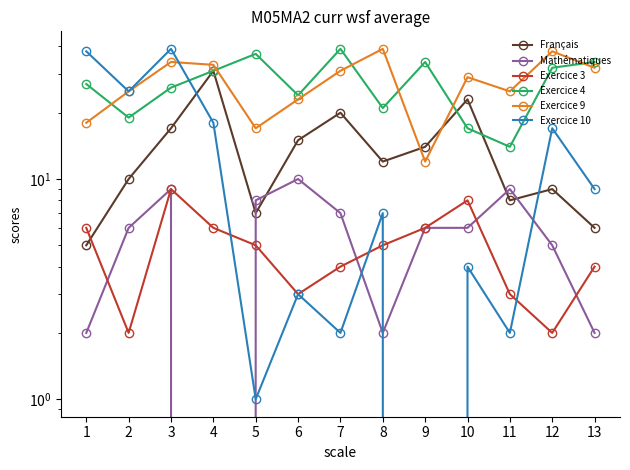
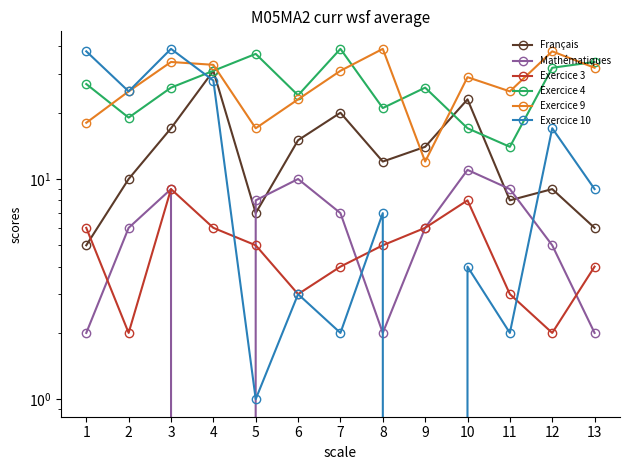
  {
    "Français": {
      "1": 5,
      "2": 10,
      "3": 17,
      "5": 7,
      "6": 15,
      "7": 20,
      "8": 12,
      "9": 14,
      "10": 23,
      "11": 8,
      "12": 9,
      "13": 6
    },
    "Mathématiques": {
      "1": 2,
      "2": 6,
      "5": 8,
      "6": 10,
      "7": 7,
      "8": 2,
-     "10": 6,
+     "10": 11,
      "11": 9,
      "12": 5,
      "13": 2
    },
    "Exercice 3": {
      "1": 6,
      "2": 2,
      "4": 6,
      "5": 5,
      "7": 4,
      "8": 5,
      "10": 8,
      "11": 3,
      "12": 2,
      "13": 4
    },
    "Exercice 4": {
      "1": 27,
      "2": 19,
      "3": 26,
      "5": 37,
      "6": 24,
      "7": 39,
      "8": 21,
-     "9": 34,
+     "9": 26,
      "10": 17,
      "11": 14,
      "12": 32,
      "13": 34
    },
    "Exercice 9": {
      "1": 18,
      "3": 34,
      "4": 33,
      "5": 17,
      "6": 23,
      "7": 31,
      "8": 39,
      "9": 12,
      "10": 29,
      "11": 25,
      "12": 38,
      "13": 32
    },
    "Exercice 10": {
      "1": 38,
      "3": 39,
-     "4": 18,
+     "4": 28,
      "5": 1,
      "7": 2,
      "8": 7,
      "10": 4,
      "11": 2,
      "12": 17,
      "13": 9
    }
  }
